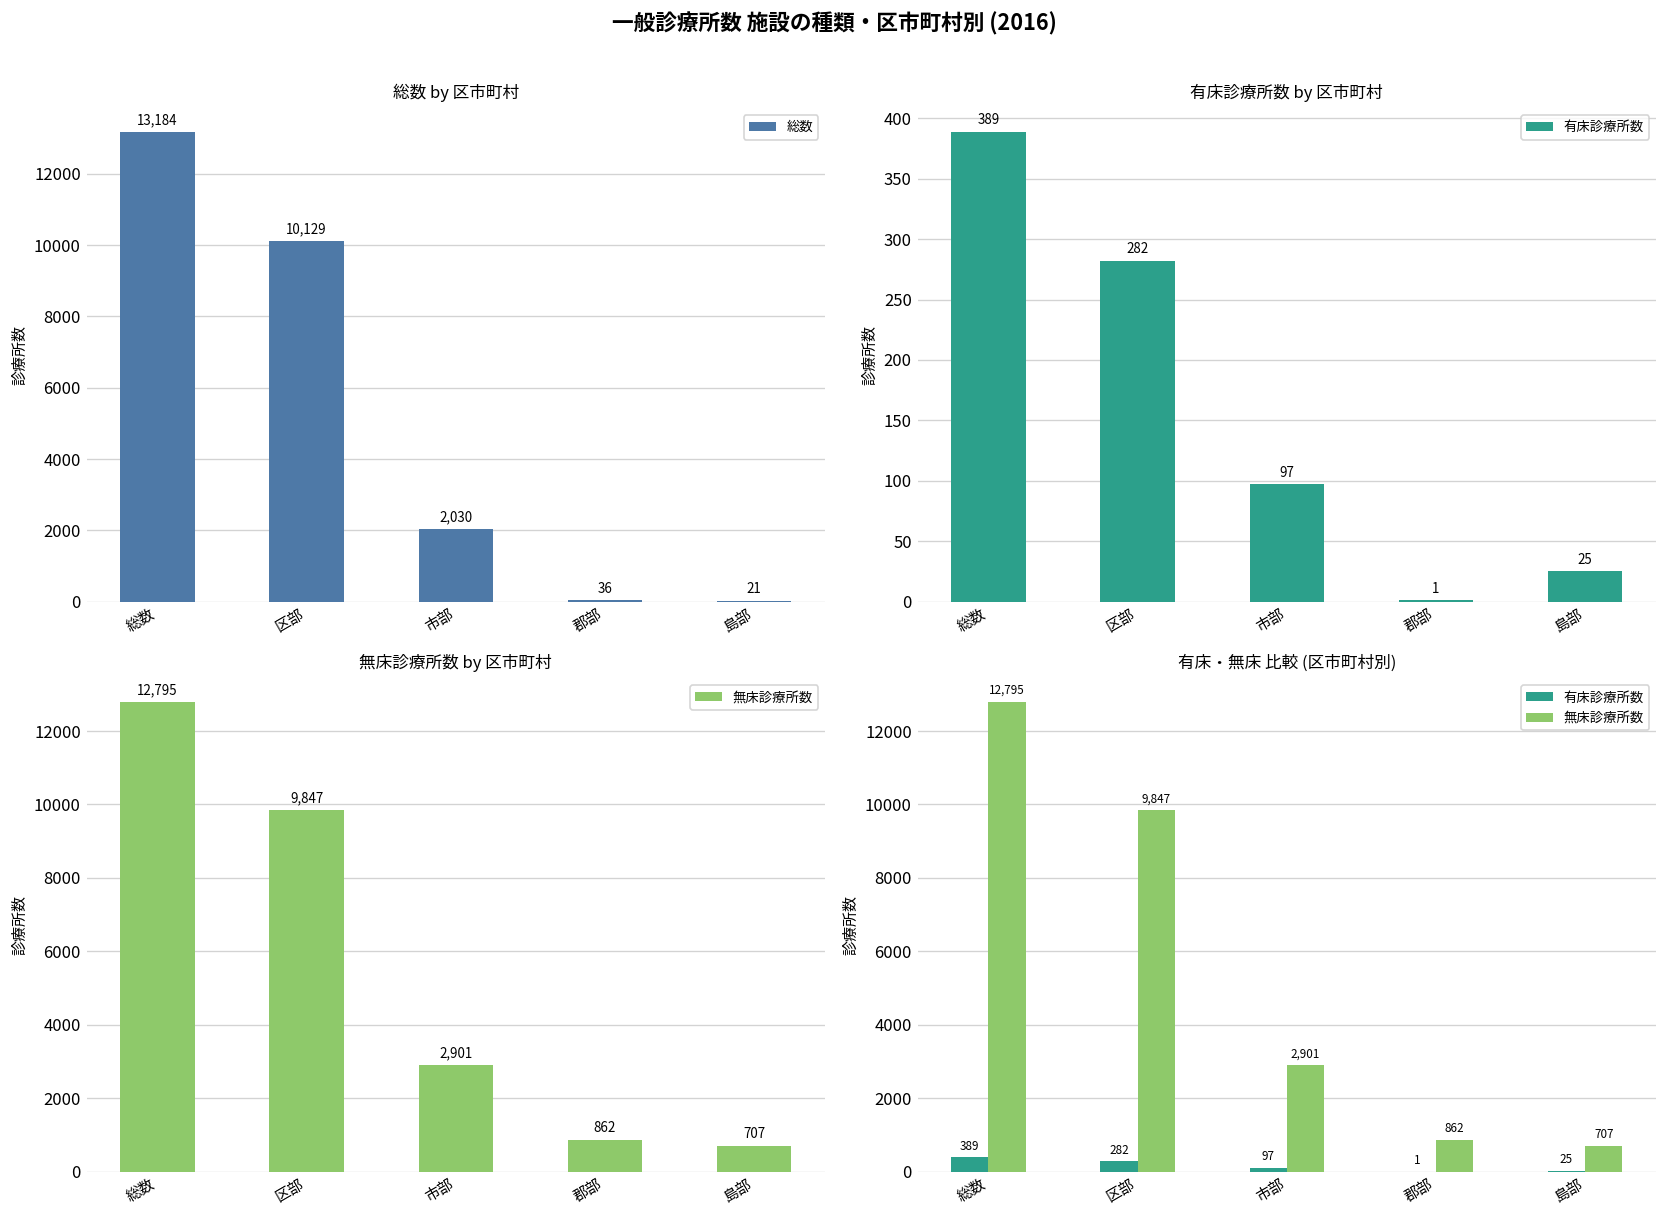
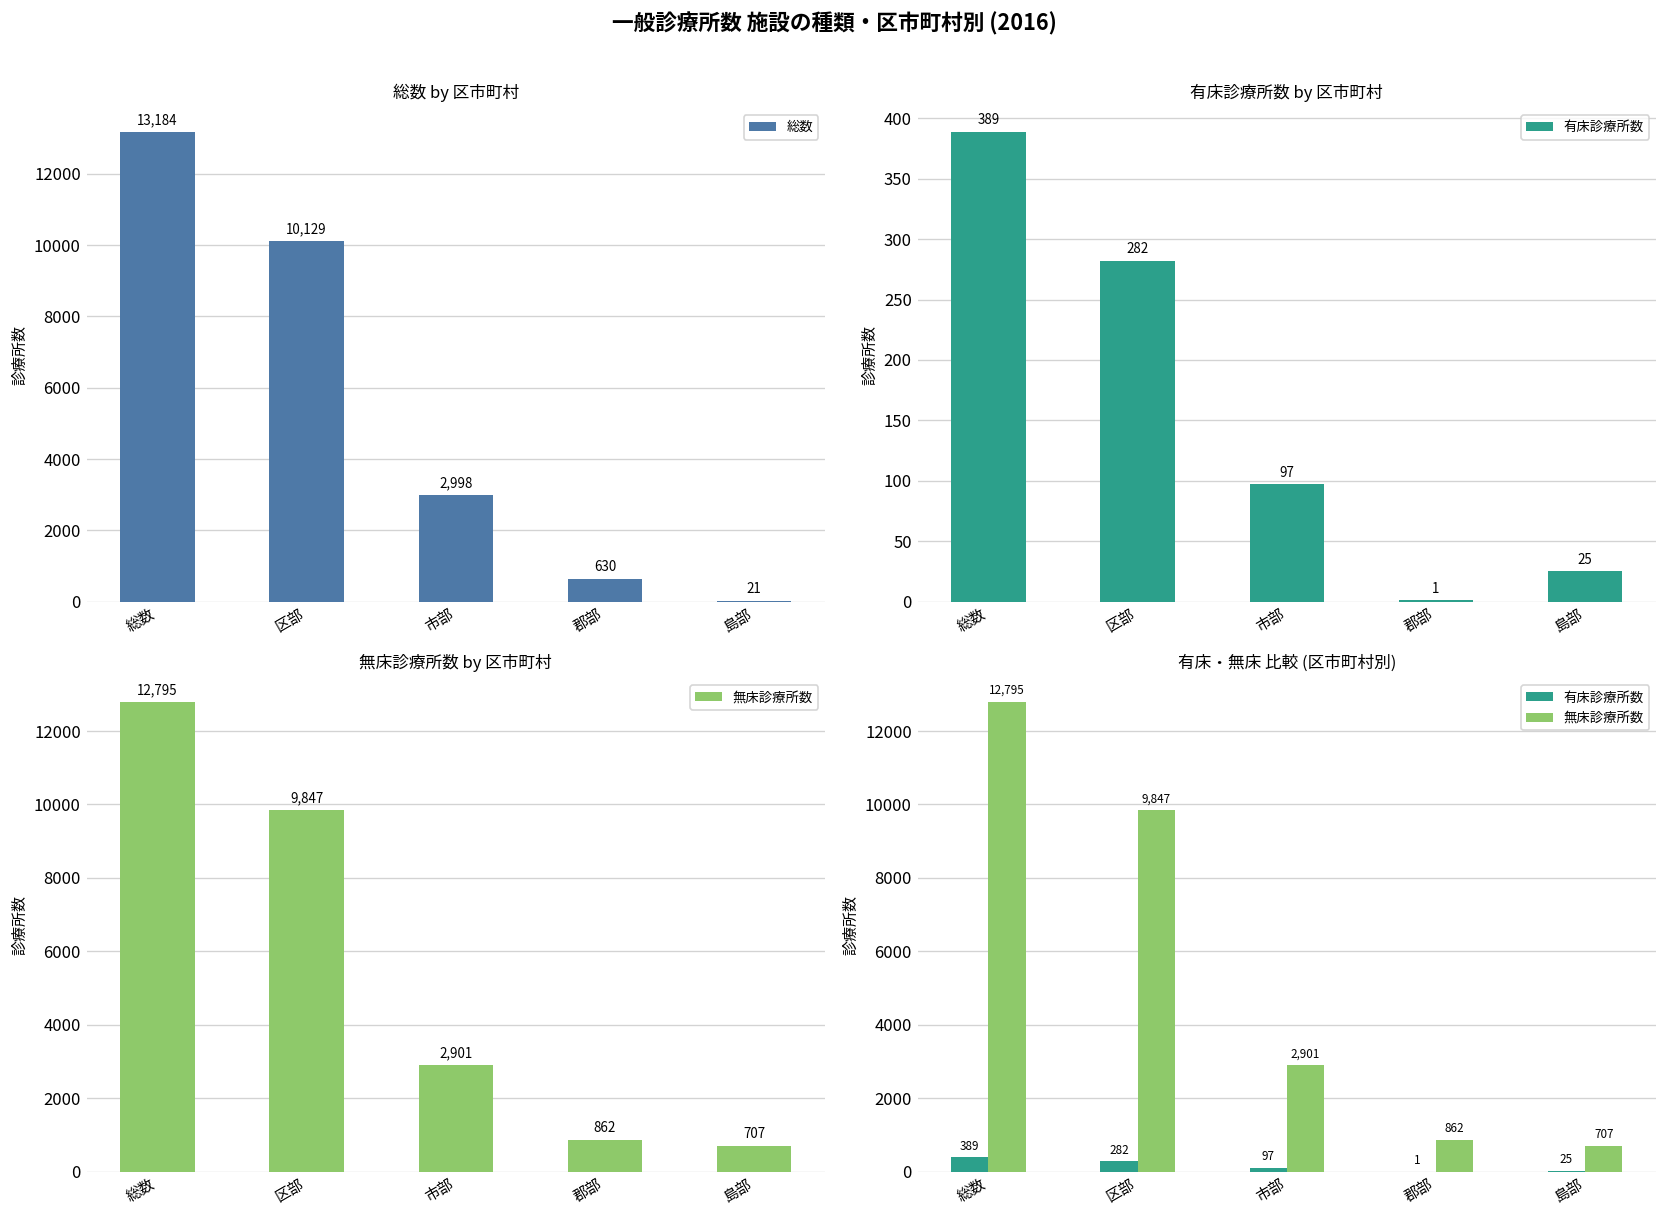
  {
    "総数 by 区市町村": {
      "総数": "13,184",
      "区部": "10,129",
-     "市部": "2,030",
-     "郡部": "36",
+     "市部": "2,998",
+     "郡部": "630",
      "島部": "21"
    },
    "有床診療所数 by 区市町村": {
      "総数": "389",
      "区部": "282",
      "市部": "97",
      "郡部": "1",
      "島部": "25"
    },
    "無床診療所数 by 区市町村": {
      "総数": "12,795",
      "区部": "9,847",
      "市部": "2,901",
      "郡部": "862",
      "島部": "707"
    },
    "有床・無床 比較 (区市町村別)": {
      "有床診療所数": {
        "総数": "389",
        "区部": "282",
        "市部": "97",
        "郡部": "1",
        "島部": "25"
      },
      "無床診療所数": {
        "総数": "12,795",
        "区部": "9,847",
        "市部": "2,901",
        "郡部": "862",
        "島部": "707"
      }
    }
  }
